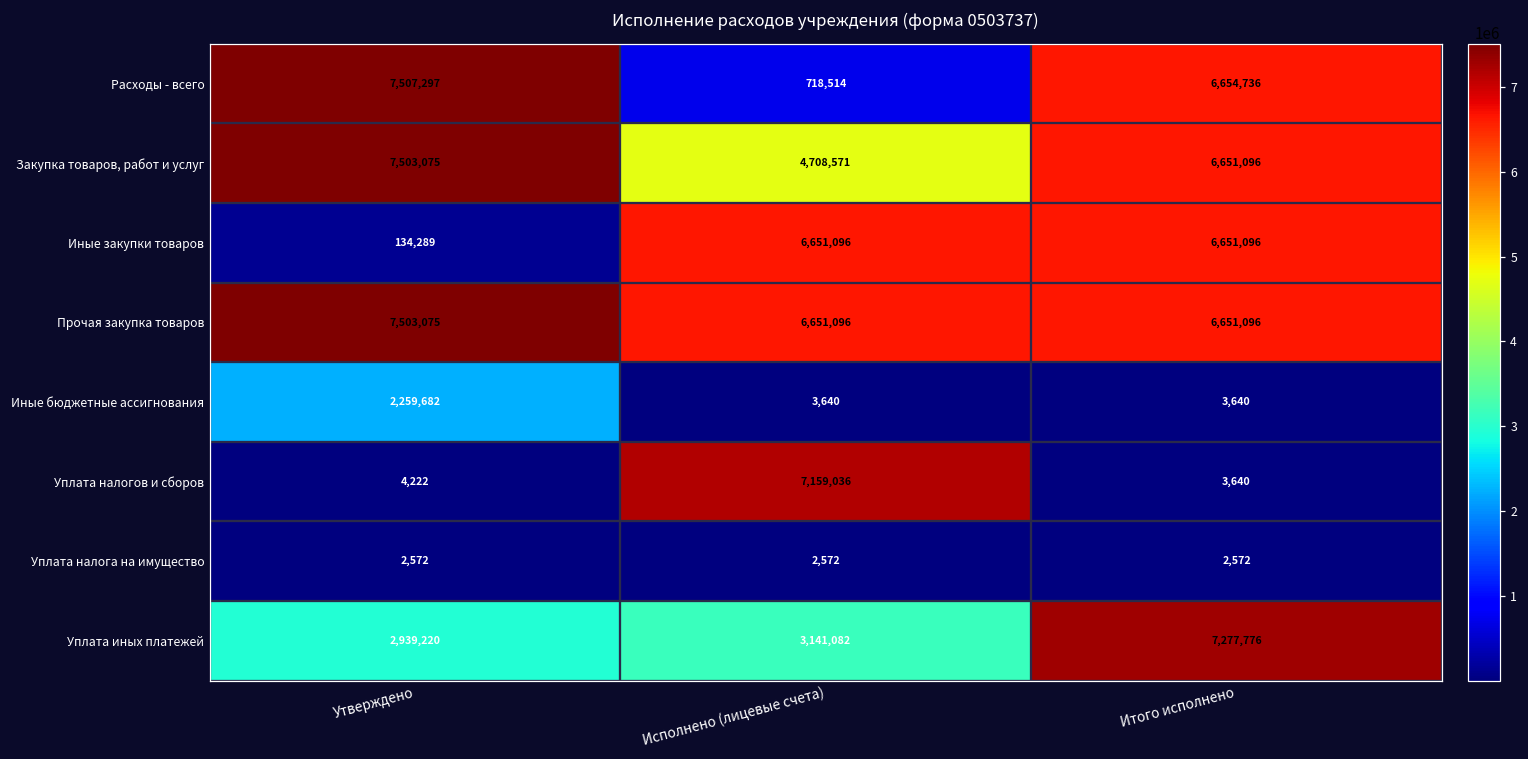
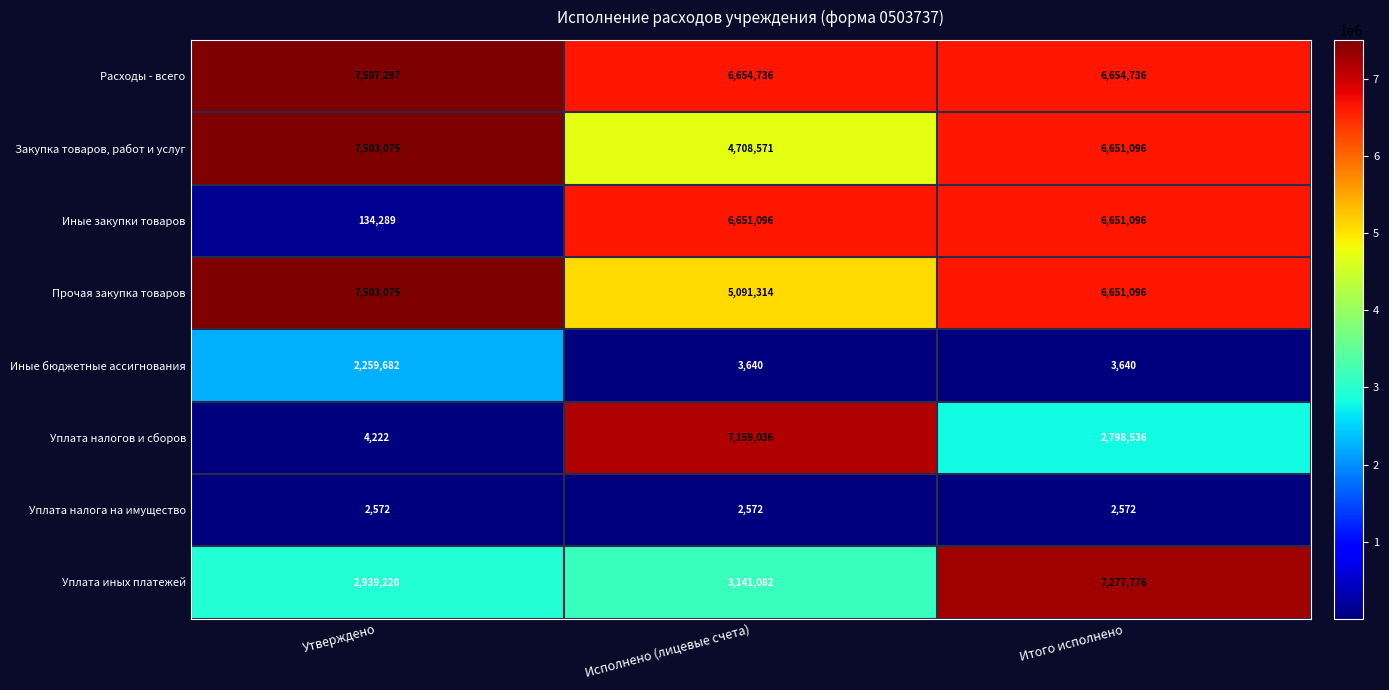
  {
    "Расходы - всего": {
      "Утверждено": "7,507,297",
-     "Исполнено (лицевые счета)": "718,514",
+     "Исполнено (лицевые счета)": "6,654,736",
      "Итого исполнено": "6,654,736"
    },
    "Закупка товаров, работ и услуг": {
      "Утверждено": "7,503,075",
      "Исполнено (лицевые счета)": "4,708,571",
      "Итого исполнено": "6,651,096"
    },
    "Иные закупки товаров": {
      "Утверждено": "134,289",
      "Исполнено (лицевые счета)": "6,651,096",
      "Итого исполнено": "6,651,096"
    },
    "Прочая закупка товаров": {
      "Утверждено": "7,503,075",
-     "Исполнено (лицевые счета)": "6,651,096",
+     "Исполнено (лицевые счета)": "5,091,314",
      "Итого исполнено": "6,651,096"
    },
    "Иные бюджетные ассигнования": {
      "Утверждено": "2,259,682",
      "Исполнено (лицевые счета)": "3,640",
      "Итого исполнено": "3,640"
    },
    "Уплата налогов и сборов": {
      "Утверждено": "4,222",
      "Исполнено (лицевые счета)": "7,159,036",
-     "Итого исполнено": "3,640"
+     "Итого исполнено": "2,798,536"
    },
    "Уплата налога на имущество": {
      "Утверждено": "2,572",
      "Исполнено (лицевые счета)": "2,572",
      "Итого исполнено": "2,572"
    },
    "Уплата иных платежей": {
      "Утверждено": "2,939,220",
      "Исполнено (лицевые счета)": "3,141,082",
      "Итого исполнено": "7,277,776"
    }
  }
